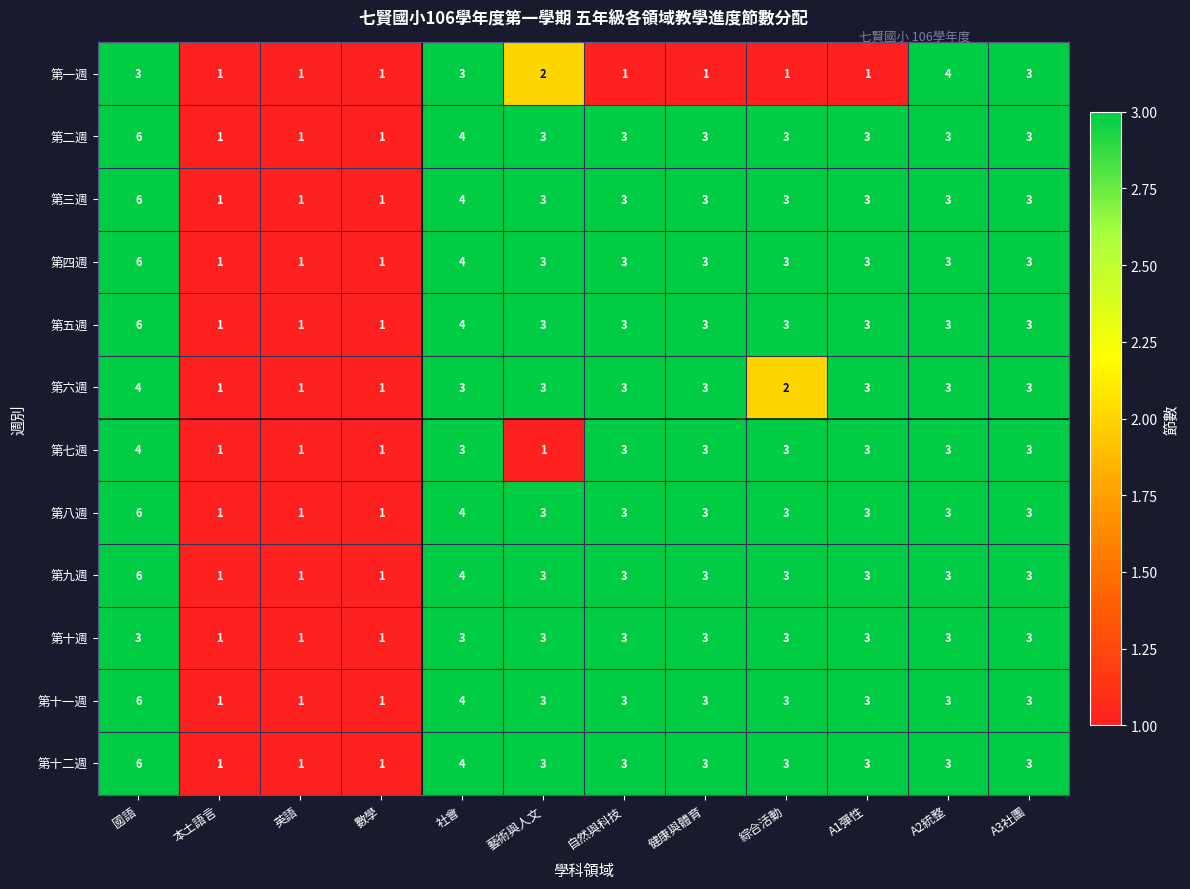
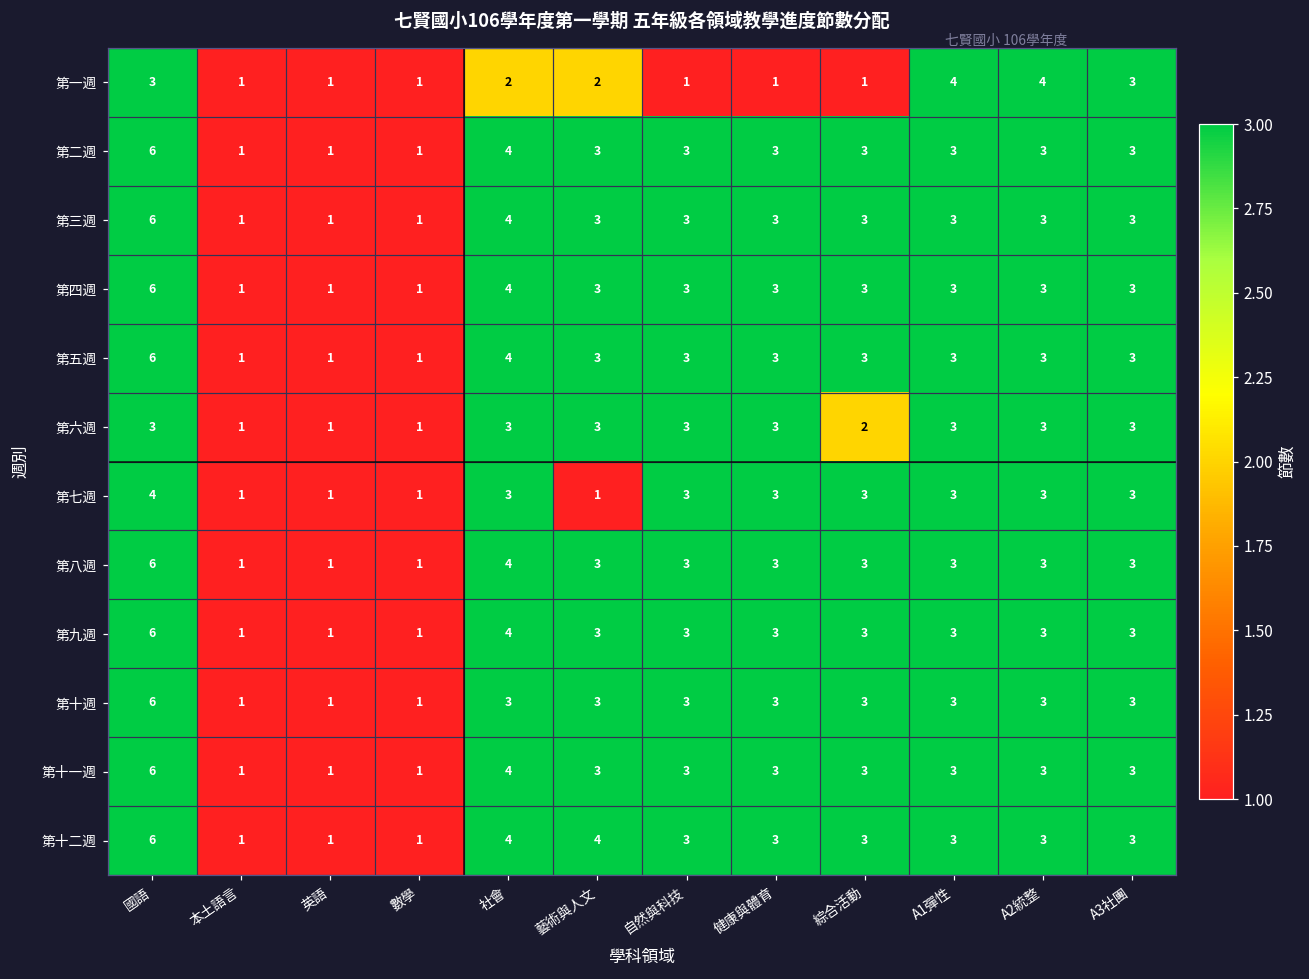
  {
    "第一週": {
      "國語": 3,
      "本土語言": 1,
      "英語": 1,
      "數學": 1,
-     "社會": 3,
+     "社會": 2,
      "藝術與人文": 2,
      "自然與科技": 1,
      "健康與體育": 1,
      "綜合活動": 1,
-     "A1彈性": 1,
+     "A1彈性": 4,
      "A2統整": 4,
      "A3社團": 3
    },
    "第二週": {
      "國語": 6,
      "本土語言": 1,
      "英語": 1,
      "數學": 1,
      "社會": 4,
      "藝術與人文": 3,
      "自然與科技": 3,
      "健康與體育": 3,
      "綜合活動": 3,
      "A1彈性": 3,
      "A2統整": 3,
      "A3社團": 3
    },
    "第三週": {
      "國語": 6,
      "本土語言": 1,
      "英語": 1,
      "數學": 1,
      "社會": 4,
      "藝術與人文": 3,
      "自然與科技": 3,
      "健康與體育": 3,
      "綜合活動": 3,
      "A1彈性": 3,
      "A2統整": 3,
      "A3社團": 3
    },
    "第四週": {
      "國語": 6,
      "本土語言": 1,
      "英語": 1,
      "數學": 1,
      "社會": 4,
      "藝術與人文": 3,
      "自然與科技": 3,
      "健康與體育": 3,
      "綜合活動": 3,
      "A1彈性": 3,
      "A2統整": 3,
      "A3社團": 3
    },
    "第五週": {
      "國語": 6,
      "本土語言": 1,
      "英語": 1,
      "數學": 1,
      "社會": 4,
      "藝術與人文": 3,
      "自然與科技": 3,
      "健康與體育": 3,
      "綜合活動": 3,
      "A1彈性": 3,
      "A2統整": 3,
      "A3社團": 3
    },
    "第六週": {
-     "國語": 4,
+     "國語": 3,
      "本土語言": 1,
      "英語": 1,
      "數學": 1,
      "社會": 3,
      "藝術與人文": 3,
      "自然與科技": 3,
      "健康與體育": 3,
      "綜合活動": 2,
      "A1彈性": 3,
      "A2統整": 3,
      "A3社團": 3
    },
    "第七週": {
      "國語": 4,
      "本土語言": 1,
      "英語": 1,
      "數學": 1,
      "社會": 3,
      "藝術與人文": 1,
      "自然與科技": 3,
      "健康與體育": 3,
      "綜合活動": 3,
      "A1彈性": 3,
      "A2統整": 3,
      "A3社團": 3
    },
    "第八週": {
      "國語": 6,
      "本土語言": 1,
      "英語": 1,
      "數學": 1,
      "社會": 4,
      "藝術與人文": 3,
      "自然與科技": 3,
      "健康與體育": 3,
      "綜合活動": 3,
      "A1彈性": 3,
      "A2統整": 3,
      "A3社團": 3
    },
    "第九週": {
      "國語": 6,
      "本土語言": 1,
      "英語": 1,
      "數學": 1,
      "社會": 4,
      "藝術與人文": 3,
      "自然與科技": 3,
      "健康與體育": 3,
      "綜合活動": 3,
      "A1彈性": 3,
      "A2統整": 3,
      "A3社團": 3
    },
    "第十週": {
-     "國語": 3,
+     "國語": 6,
      "本土語言": 1,
      "英語": 1,
      "數學": 1,
      "社會": 3,
      "藝術與人文": 3,
      "自然與科技": 3,
      "健康與體育": 3,
      "綜合活動": 3,
      "A1彈性": 3,
      "A2統整": 3,
      "A3社團": 3
    },
    "第十一週": {
      "國語": 6,
      "本土語言": 1,
      "英語": 1,
      "數學": 1,
      "社會": 4,
      "藝術與人文": 3,
      "自然與科技": 3,
      "健康與體育": 3,
      "綜合活動": 3,
      "A1彈性": 3,
      "A2統整": 3,
      "A3社團": 3
    },
    "第十二週": {
      "國語": 6,
      "本土語言": 1,
      "英語": 1,
      "數學": 1,
      "社會": 4,
-     "藝術與人文": 3,
+     "藝術與人文": 4,
      "自然與科技": 3,
      "健康與體育": 3,
      "綜合活動": 3,
      "A1彈性": 3,
      "A2統整": 3,
      "A3社團": 3
    }
  }
